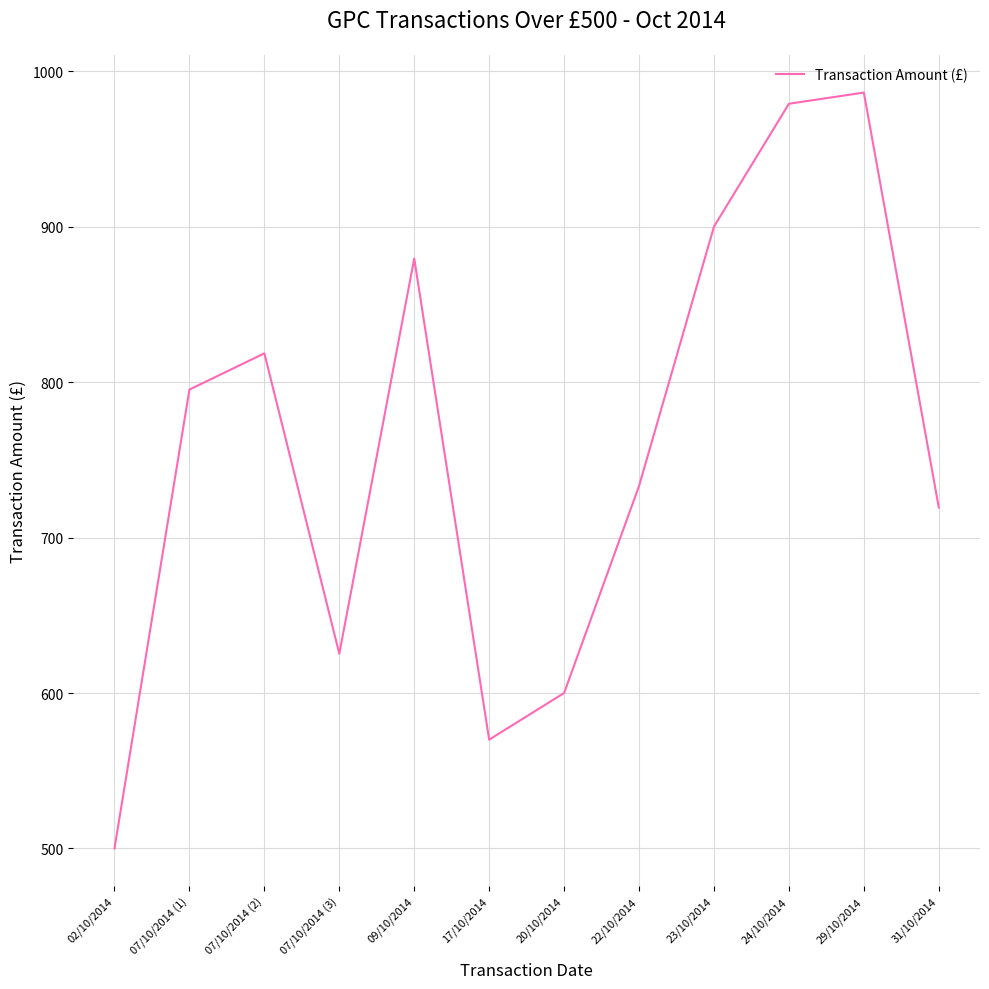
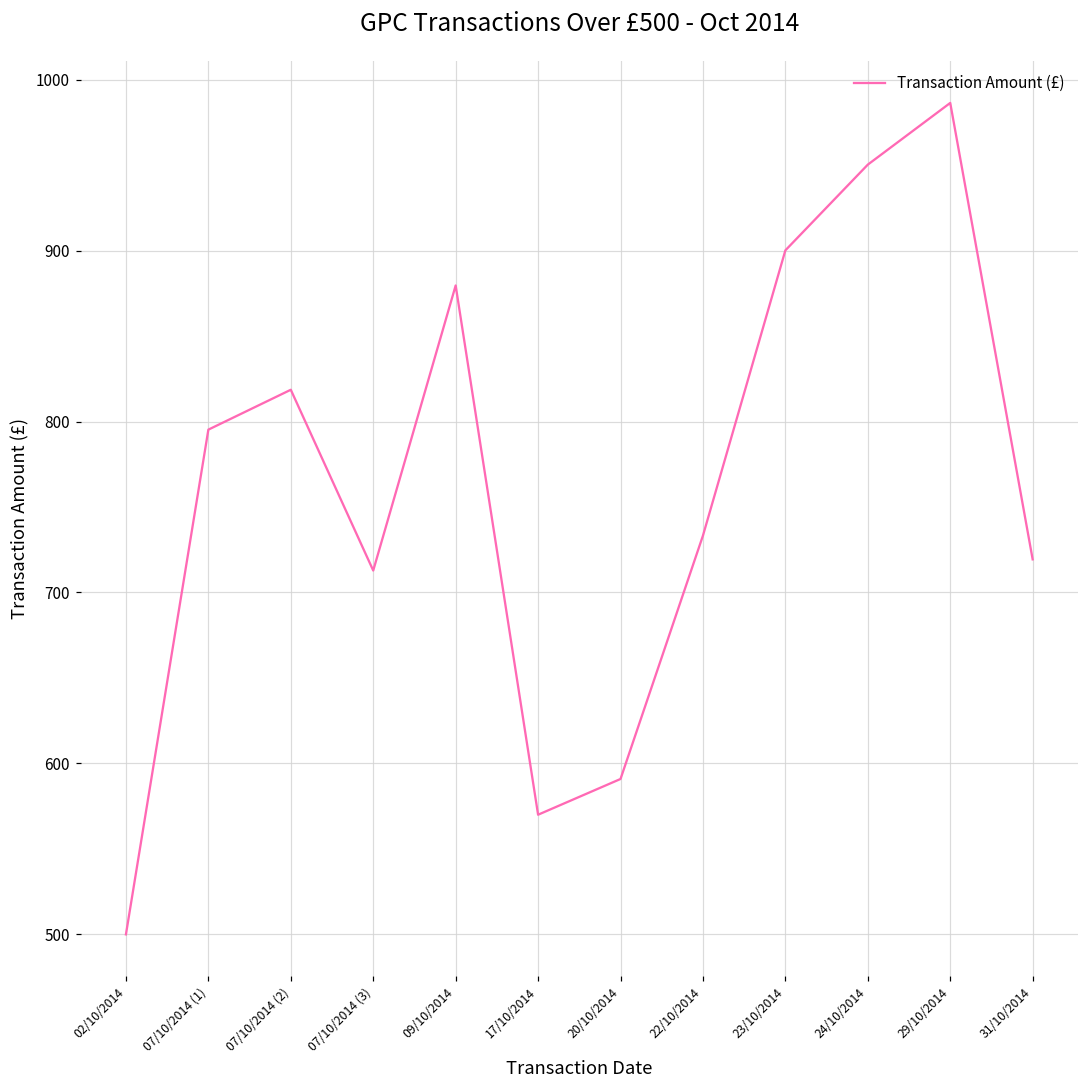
  {
    "02/10/2014": 500,
    "07/10/2014 (1)": 795,
    "07/10/2014 (2)": 819,
-   "07/10/2014 (3)": 625,
+   "07/10/2014 (3)": 713,
    "09/10/2014": 880,
    "17/10/2014": 570,
-   "20/10/2014": 600,
+   "20/10/2014": 591,
    "22/10/2014": 733,
    "23/10/2014": 900,
-   "24/10/2014": 979,
+   "24/10/2014": 950,
    "29/10/2014": 986,
    "31/10/2014": 719
  }
